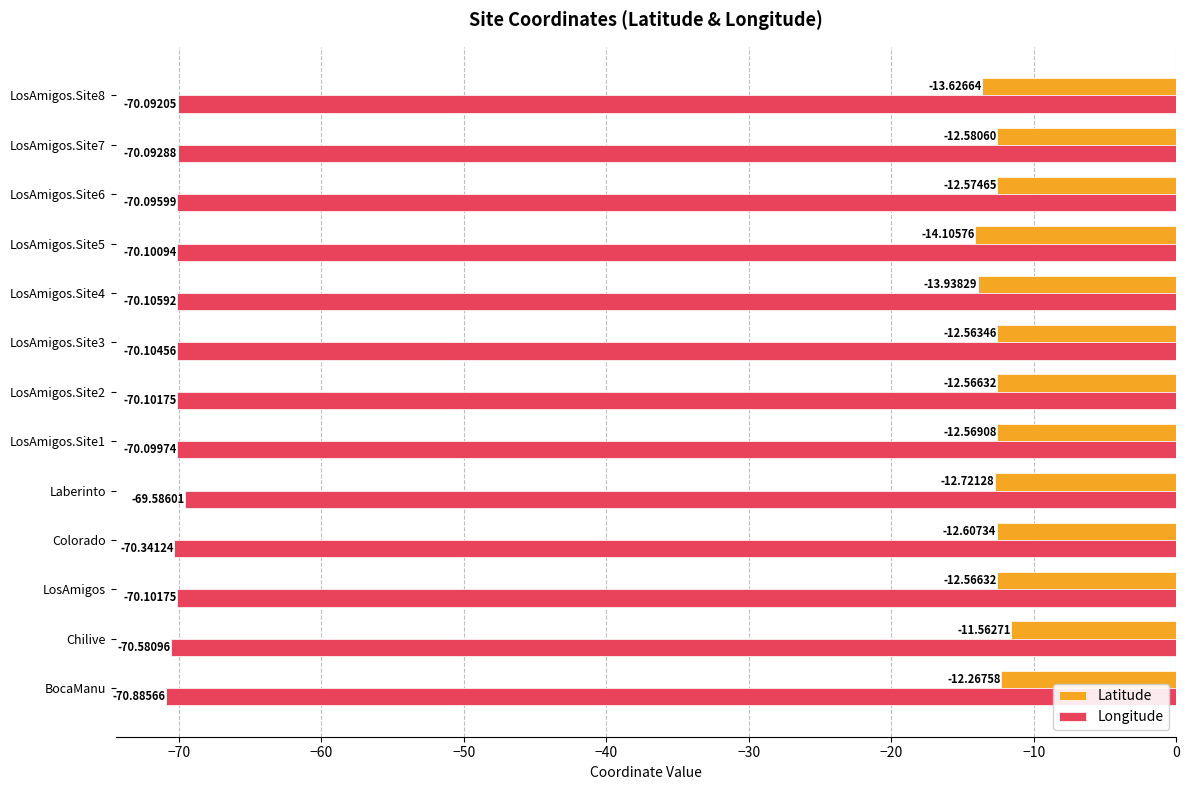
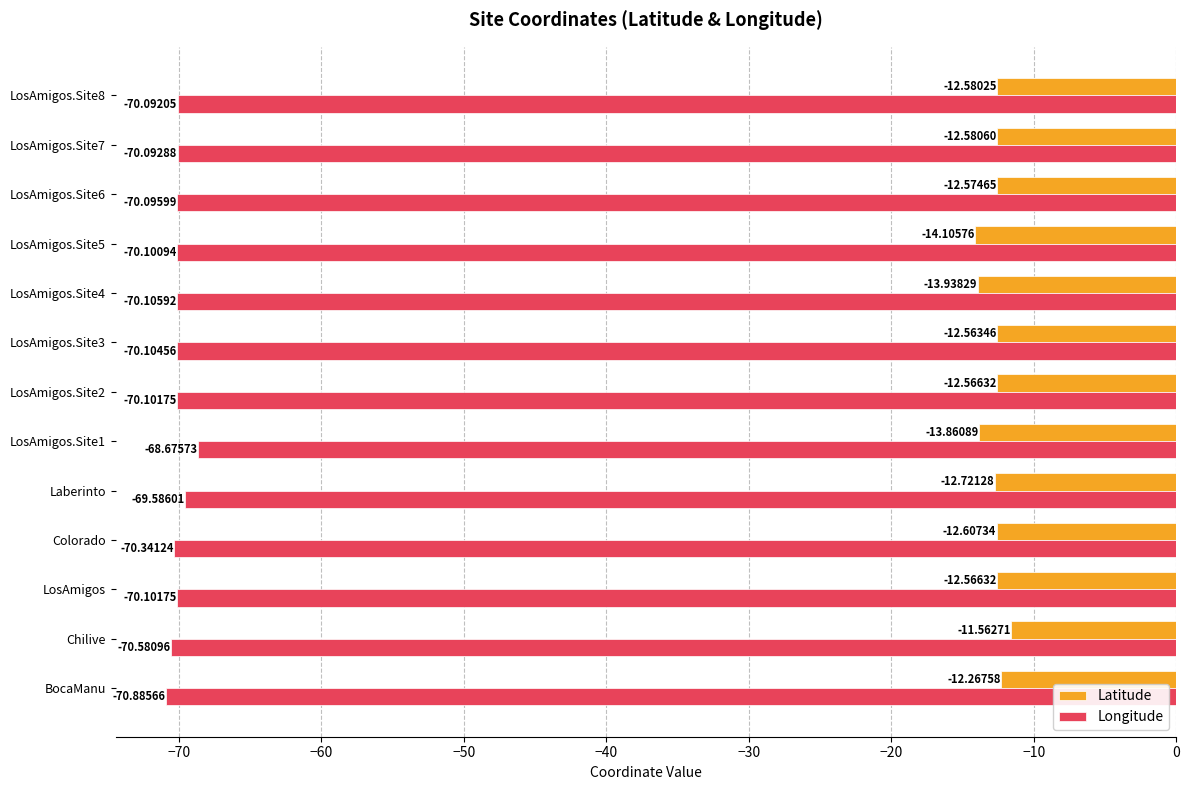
  {
    "Latitude": {
-     "LosAmigos.Site8": -13.62664,
+     "LosAmigos.Site8": -12.58025,
      "LosAmigos.Site7": -12.58060,
      "LosAmigos.Site6": -12.57465,
      "LosAmigos.Site5": -14.10576,
      "LosAmigos.Site4": -13.93829,
      "LosAmigos.Site3": -12.56346,
      "LosAmigos.Site2": -12.56632,
-     "LosAmigos.Site1": -12.56908,
+     "LosAmigos.Site1": -13.86089,
      "Laberinto": -12.72128,
      "Colorado": -12.60734,
      "LosAmigos": -12.56632,
      "Chilive": -11.56271,
      "BocaManu": -12.26758
    },
    "Longitude": {
      "LosAmigos.Site8": -70.09205,
      "LosAmigos.Site7": -70.09288,
      "LosAmigos.Site6": -70.09599,
      "LosAmigos.Site5": -70.10094,
      "LosAmigos.Site4": -70.10592,
      "LosAmigos.Site3": -70.10456,
      "LosAmigos.Site2": -70.10175,
-     "LosAmigos.Site1": -70.09974,
+     "LosAmigos.Site1": -68.67573,
      "Laberinto": -69.58601,
      "Colorado": -70.34124,
      "LosAmigos": -70.10175,
      "Chilive": -70.58096,
      "BocaManu": -70.88566
    }
  }
